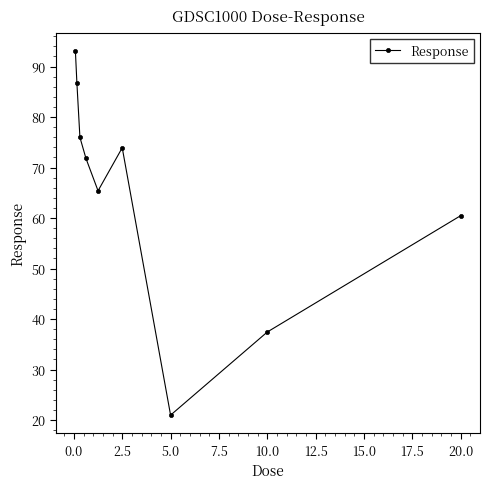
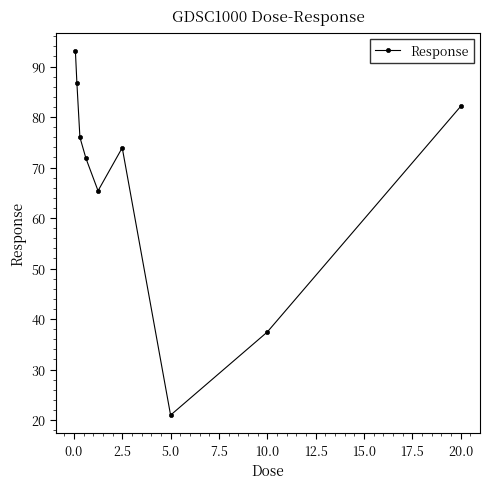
  {
    "2.5": 74,
    "5.0": 21,
    "10.0": 37,
-   "20.0": 60
+   "20.0": 82
  }
